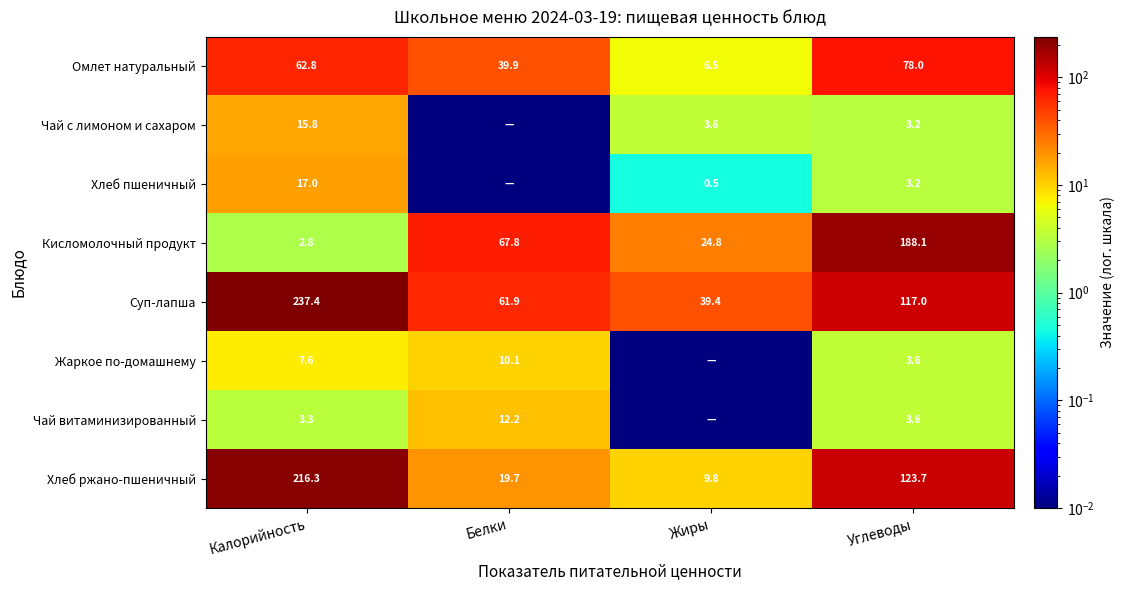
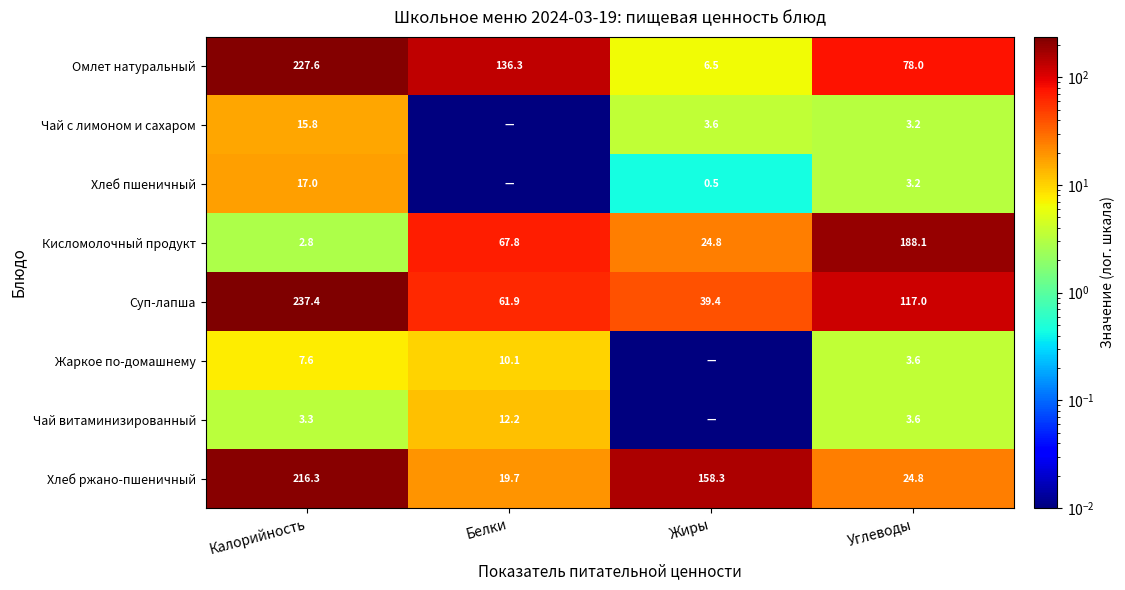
  {
    "Омлет натуральный": {
-     "Калорийность": 62.8,
-     "Белки": 39.9,
+     "Калорийность": 227.6,
+     "Белки": 136.3,
      "Жиры": 6.5,
      "Углеводы": 78.0
    },
    "Чай с лимоном и сахаром": {
      "Калорийность": 15.8,
      "Жиры": 3.6,
      "Углеводы": 3.2
    },
    "Хлеб пшеничный": {
      "Калорийность": 17.0,
      "Жиры": 0.5,
      "Углеводы": 3.2
    },
    "Кисломолочный продукт": {
      "Калорийность": 2.8,
      "Белки": 67.8,
      "Жиры": 24.8,
      "Углеводы": 188.1
    },
    "Суп-лапша": {
      "Калорийность": 237.4,
      "Белки": 61.9,
      "Жиры": 39.4,
      "Углеводы": 117.0
    },
    "Жаркое по-домашнему": {
      "Калорийность": 7.6,
      "Белки": 10.1,
      "Углеводы": 3.6
    },
    "Чай витаминизированный": {
      "Калорийность": 3.3,
      "Белки": 12.2,
      "Углеводы": 3.6
    },
    "Хлеб ржано-пшеничный": {
      "Калорийность": 216.3,
      "Белки": 19.7,
-     "Жиры": 9.8,
-     "Углеводы": 123.7
+     "Жиры": 158.3,
+     "Углеводы": 24.8
    }
  }
